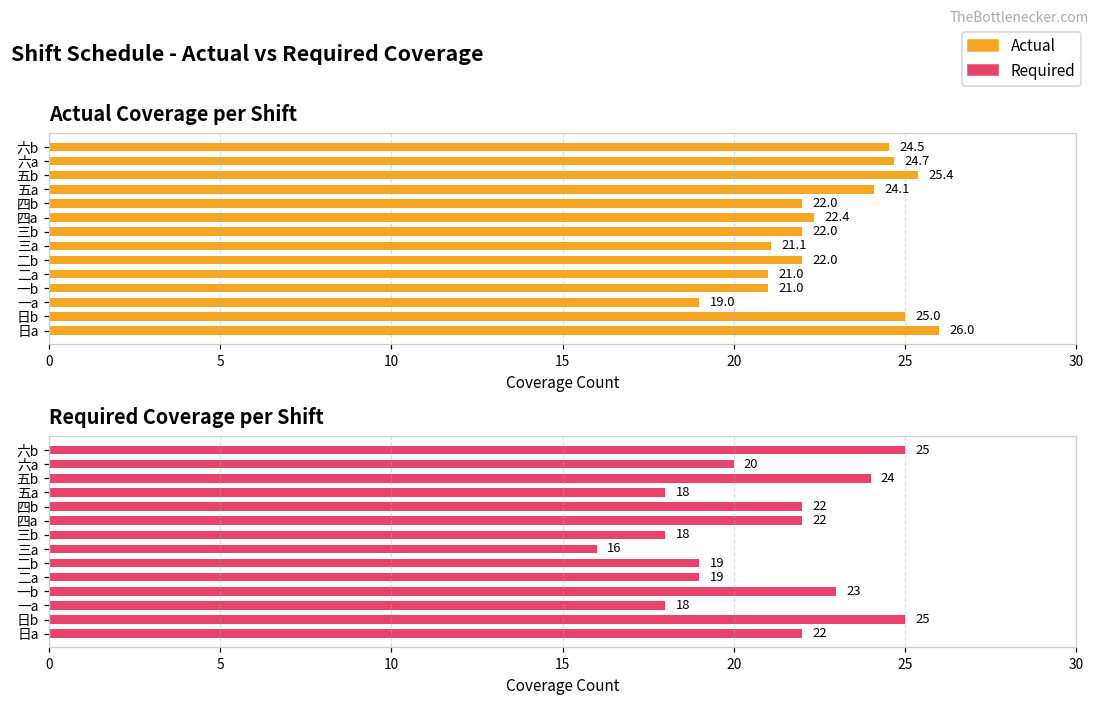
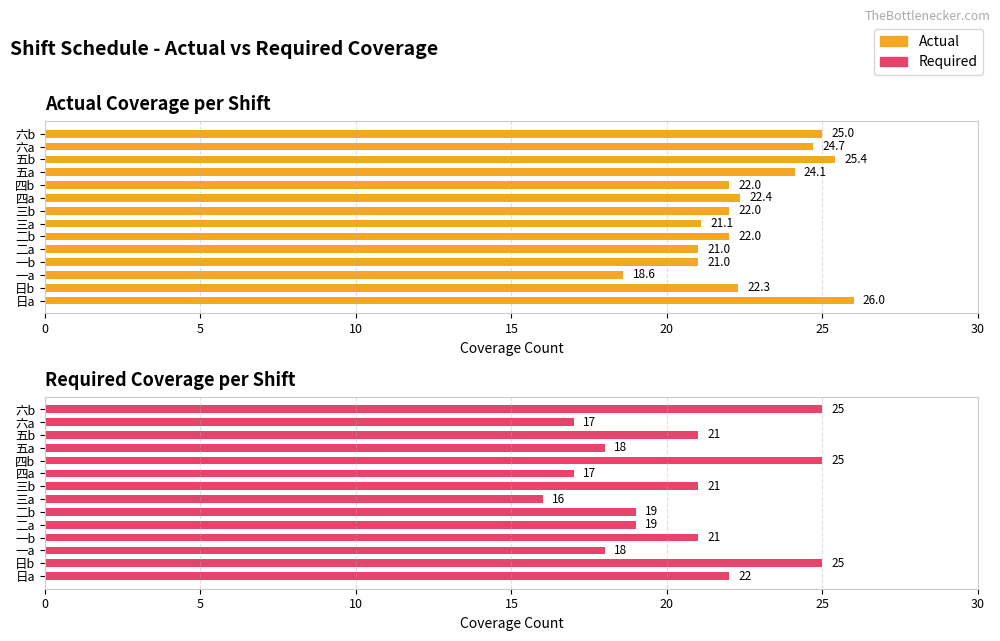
  {
    "Actual Coverage per Shift": {
-     "六b": 24.5,
+     "六b": 25.0,
      "六a": 24.7,
      "五b": 25.4,
      "五a": 24.1,
      "四b": 22.0,
      "四a": 22.4,
      "三b": 22.0,
      "三a": 21.1,
      "二b": 22.0,
      "二a": 21.0,
      "一b": 21.0,
-     "一a": 19.0,
-     "日b": 25.0,
+     "一a": 18.6,
+     "日b": 22.3,
      "日a": 26.0
    },
    "Required Coverage per Shift": {
      "六b": 25,
-     "六a": 20,
-     "五b": 24,
+     "六a": 17,
+     "五b": 21,
      "五a": 18,
-     "四b": 22,
-     "四a": 22,
-     "三b": 18,
+     "四b": 25,
+     "四a": 17,
+     "三b": 21,
      "三a": 16,
      "二b": 19,
      "二a": 19,
-     "一b": 23,
+     "一b": 21,
      "一a": 18,
      "日b": 25,
      "日a": 22
    }
  }
